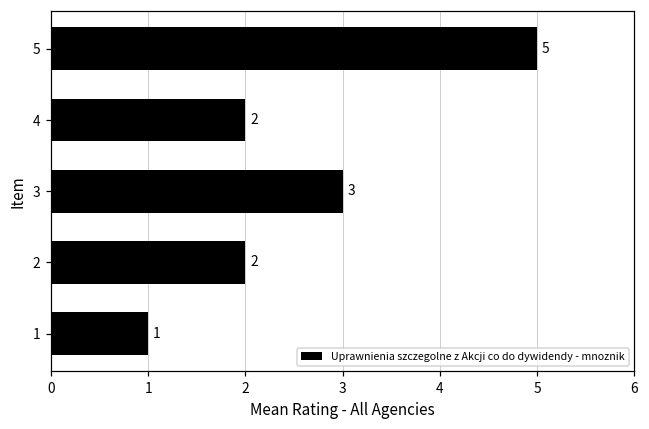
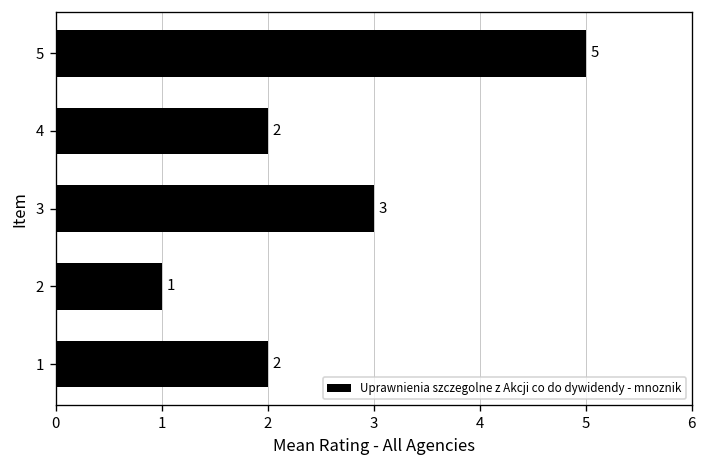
  {
    "5": 5,
    "4": 2,
    "3": 3,
-   "2": 2,
-   "1": 1
+   "2": 1,
+   "1": 2
  }
